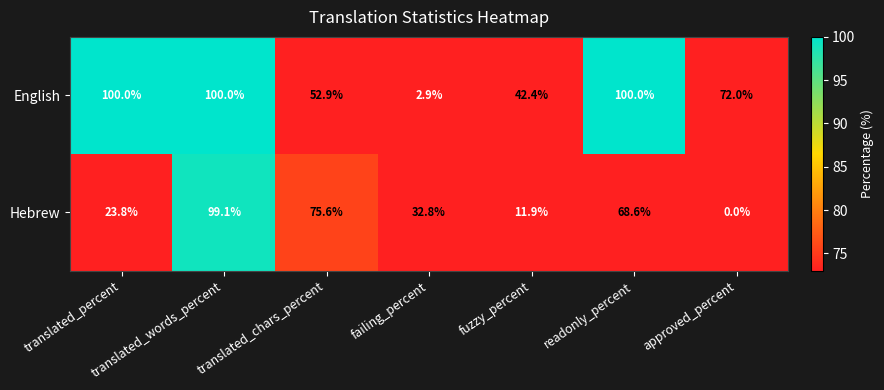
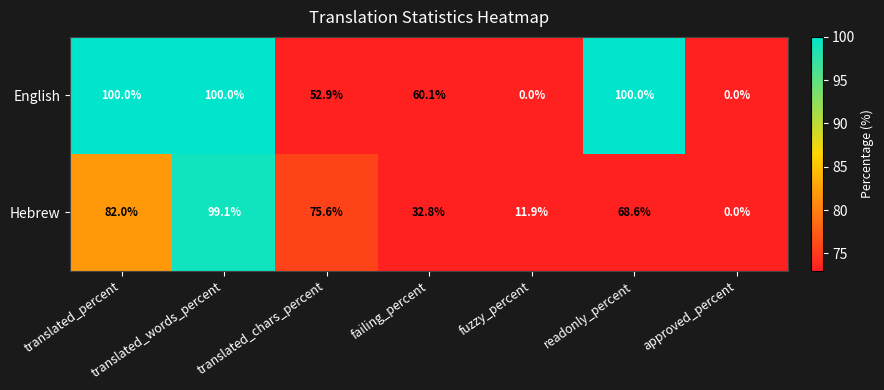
  {
    "English": {
      "translated_percent": "100.0%",
      "translated_words_percent": "100.0%",
      "translated_chars_percent": "52.9%",
-     "failing_percent": "2.9%",
-     "fuzzy_percent": "42.4%",
+     "failing_percent": "60.1%",
+     "fuzzy_percent": "0.0%",
      "readonly_percent": "100.0%",
-     "approved_percent": "72.0%"
+     "approved_percent": "0.0%"
    },
    "Hebrew": {
-     "translated_percent": "23.8%",
+     "translated_percent": "82.0%",
      "translated_words_percent": "99.1%",
      "translated_chars_percent": "75.6%",
      "failing_percent": "32.8%",
      "fuzzy_percent": "11.9%",
      "readonly_percent": "68.6%",
      "approved_percent": "0.0%"
    }
  }
